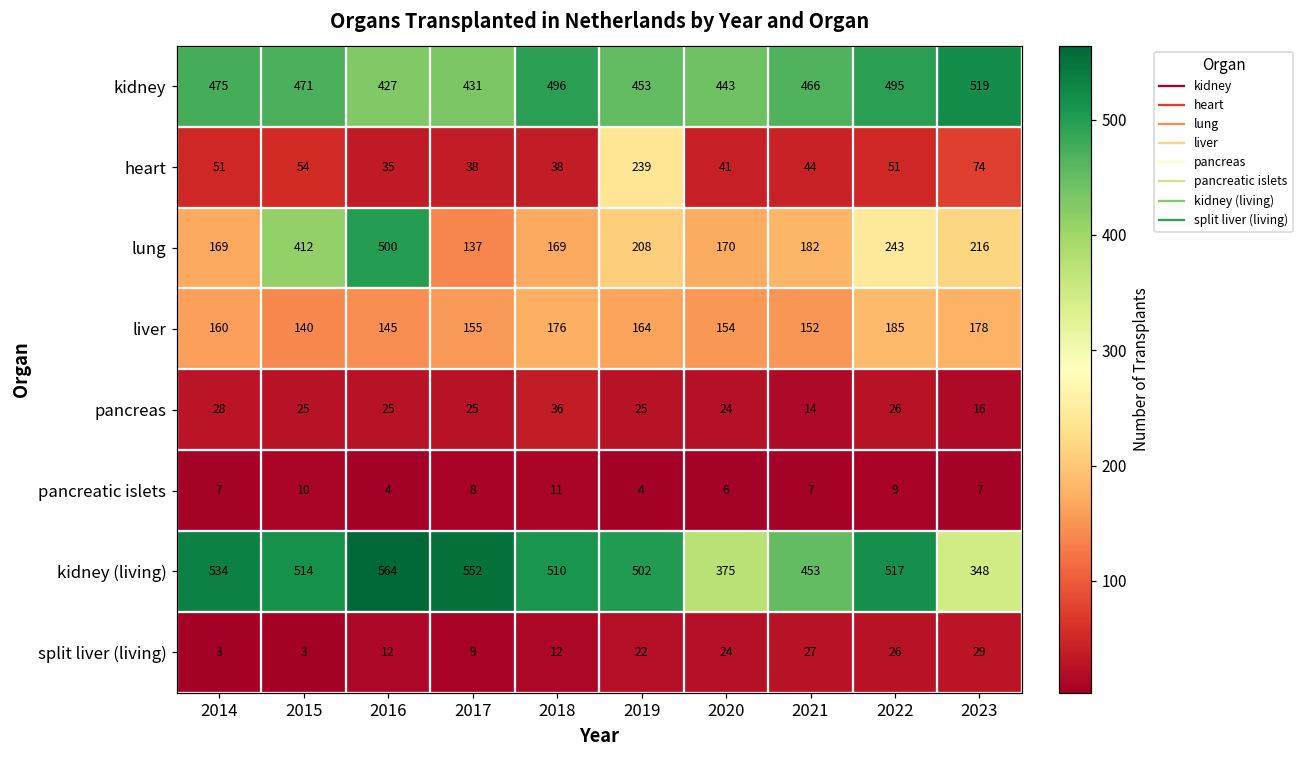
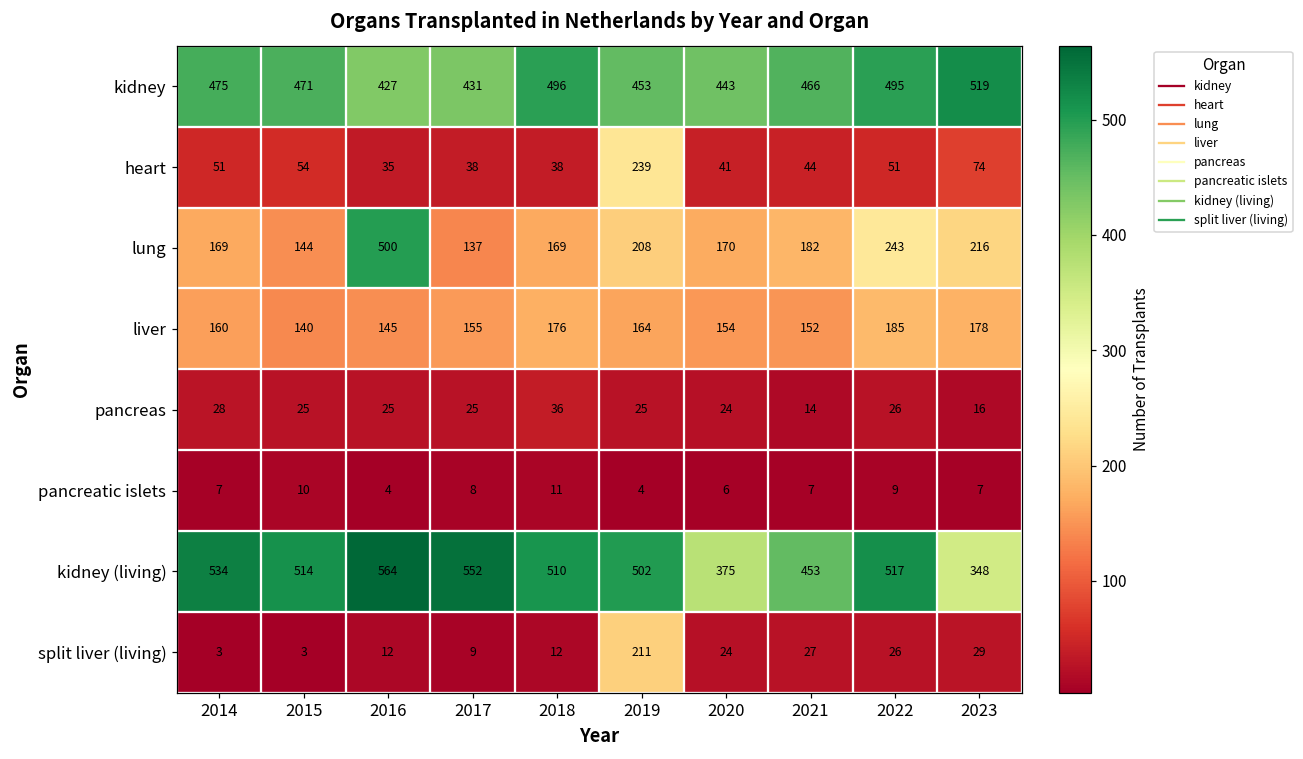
  {
    "kidney": {
      "2014": 475,
      "2015": 471,
      "2016": 427,
      "2017": 431,
      "2018": 496,
      "2019": 453,
      "2020": 443,
      "2021": 466,
      "2022": 495,
      "2023": 519
    },
    "heart": {
      "2014": 51,
      "2015": 54,
      "2016": 35,
      "2017": 38,
      "2018": 38,
      "2019": 239,
      "2020": 41,
      "2021": 44,
      "2022": 51,
      "2023": 74
    },
    "lung": {
      "2014": 169,
-     "2015": 412,
+     "2015": 144,
      "2016": 500,
      "2017": 137,
      "2018": 169,
      "2019": 208,
      "2020": 170,
      "2021": 182,
      "2022": 243,
      "2023": 216
    },
    "liver": {
      "2014": 160,
      "2015": 140,
      "2016": 145,
      "2017": 155,
      "2018": 176,
      "2019": 164,
      "2020": 154,
      "2021": 152,
      "2022": 185,
      "2023": 178
    },
    "pancreas": {
      "2014": 28,
      "2015": 25,
      "2016": 25,
      "2017": 25,
      "2018": 36,
      "2019": 25,
      "2020": 24,
      "2021": 14,
      "2022": 26,
      "2023": 16
    },
    "pancreatic islets": {
      "2014": 7,
      "2015": 10,
      "2016": 4,
      "2017": 8,
      "2018": 11,
      "2019": 4,
      "2020": 6,
      "2021": 7,
      "2022": 9,
      "2023": 7
    },
    "kidney (living)": {
      "2014": 534,
      "2015": 514,
      "2016": 564,
      "2017": 552,
      "2018": 510,
      "2019": 502,
      "2020": 375,
      "2021": 453,
      "2022": 517,
      "2023": 348
    },
    "split liver (living)": {
      "2014": 3,
      "2015": 3,
      "2016": 12,
      "2017": 9,
      "2018": 12,
-     "2019": 22,
+     "2019": 211,
      "2020": 24,
      "2021": 27,
      "2022": 26,
      "2023": 29
    }
  }
